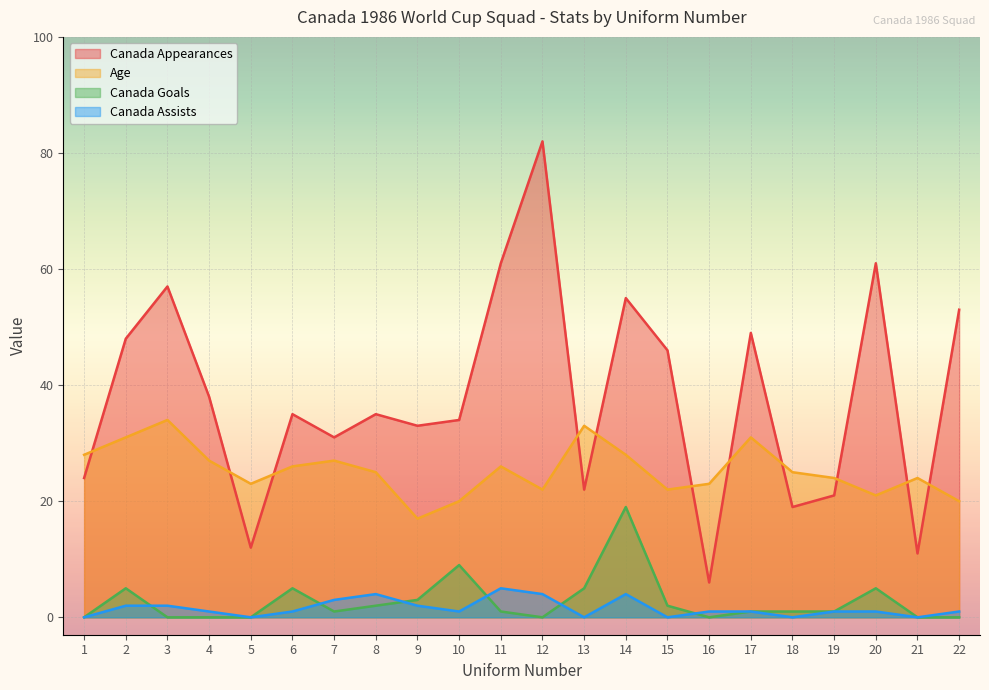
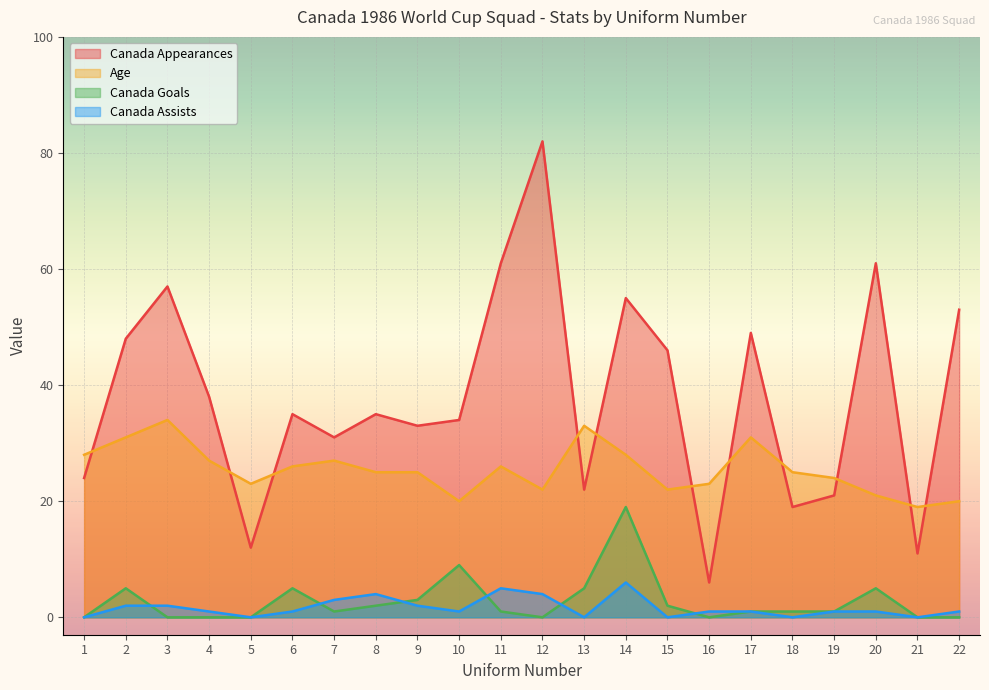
  {
    "Canada Appearances": {
      "1": 24,
      "2": 48,
      "3": 57,
      "4": 38,
      "5": 12,
      "6": 35,
      "7": 31,
      "8": 35,
      "9": 33,
      "10": 34,
      "11": 61,
      "12": 82,
      "13": 22,
      "14": 55,
      "15": 46,
      "16": 6,
      "17": 49,
      "18": 19,
      "19": 21,
      "20": 61,
      "21": 11,
      "22": 53
    },
    "Age": {
      "1": 28,
      "2": 31,
      "3": 34,
      "4": 27,
      "5": 23,
      "6": 26,
      "7": 27,
      "8": 25,
-     "9": 17,
+     "9": 25,
      "10": 20,
      "11": 26,
      "12": 22,
      "13": 33,
      "14": 28,
      "15": 22,
      "16": 23,
      "17": 31,
      "18": 25,
      "19": 24,
      "20": 21,
-     "21": 24,
+     "21": 19,
      "22": 20
    },
    "Canada Goals": {
      "2": 5,
      "3": 0,
      "4": 0,
      "6": 5,
      "7": 1,
      "8": 2,
      "9": 3,
      "10": 9,
      "11": 1,
      "12": 0,
      "13": 5,
      "14": 19,
      "15": 2,
      "16": 0,
      "18": 1,
      "20": 5,
      "22": 0
    },
    "Canada Assists": {
      "2": 2,
      "3": 2,
      "4": 1,
      "6": 1,
      "7": 3,
      "8": 4,
      "9": 2,
      "10": 1,
      "11": 5,
      "12": 4,
      "13": 0,
-     "14": 4,
+     "14": 6,
      "15": 0,
      "16": 1,
      "18": 0,
      "20": 1,
      "22": 1
    }
  }
